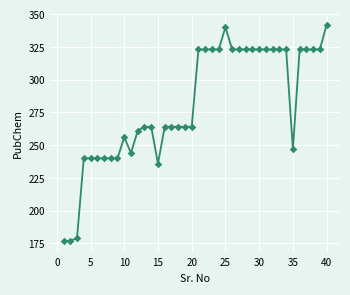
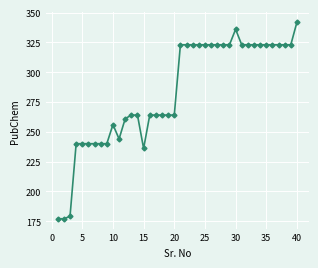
  {
    "5": 240,
    "10": 256,
    "15": 236,
    "20": 264,
-   "25": 340,
-   "30": 323,
-   "35": 247,
+   "25": 323,
+   "30": 336,
+   "35": 323,
    "40": 342
  }
